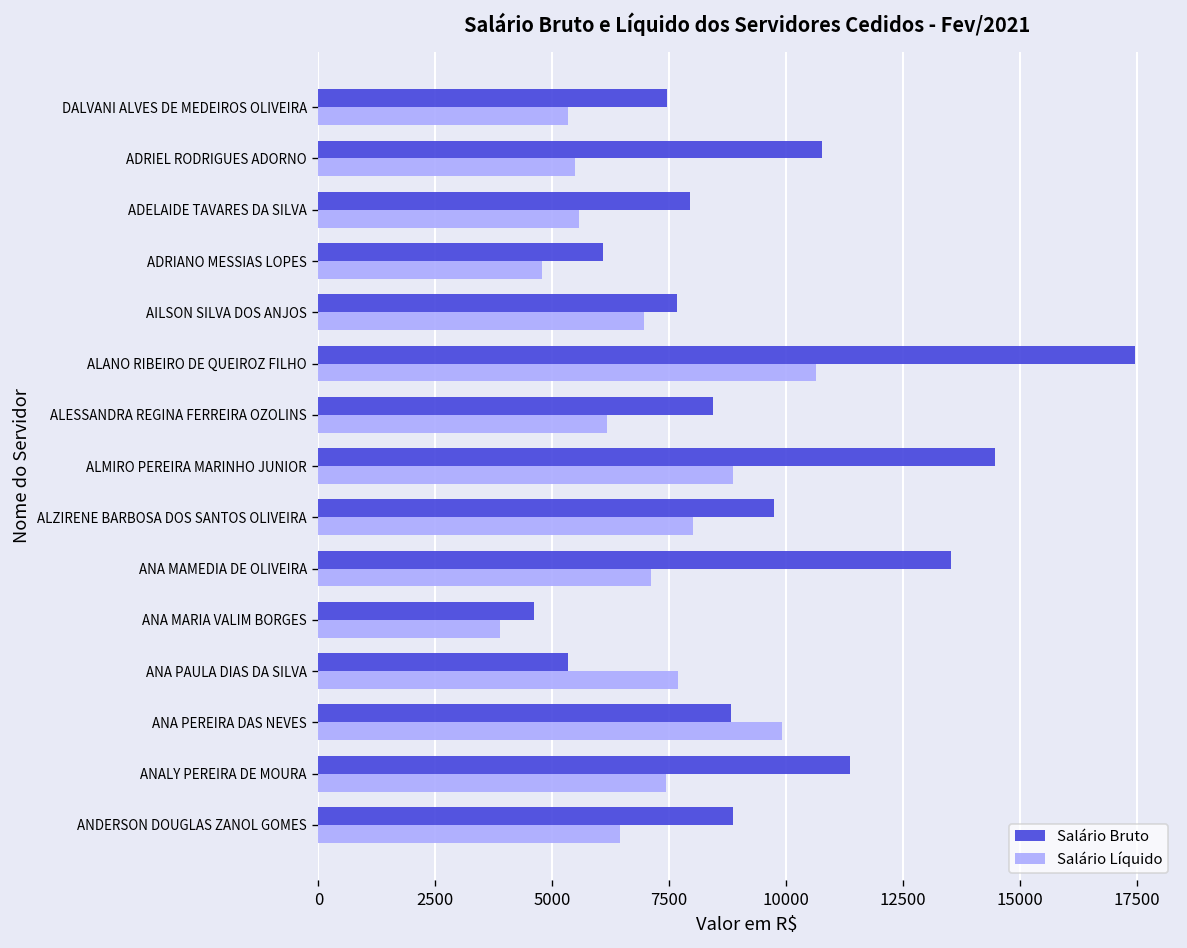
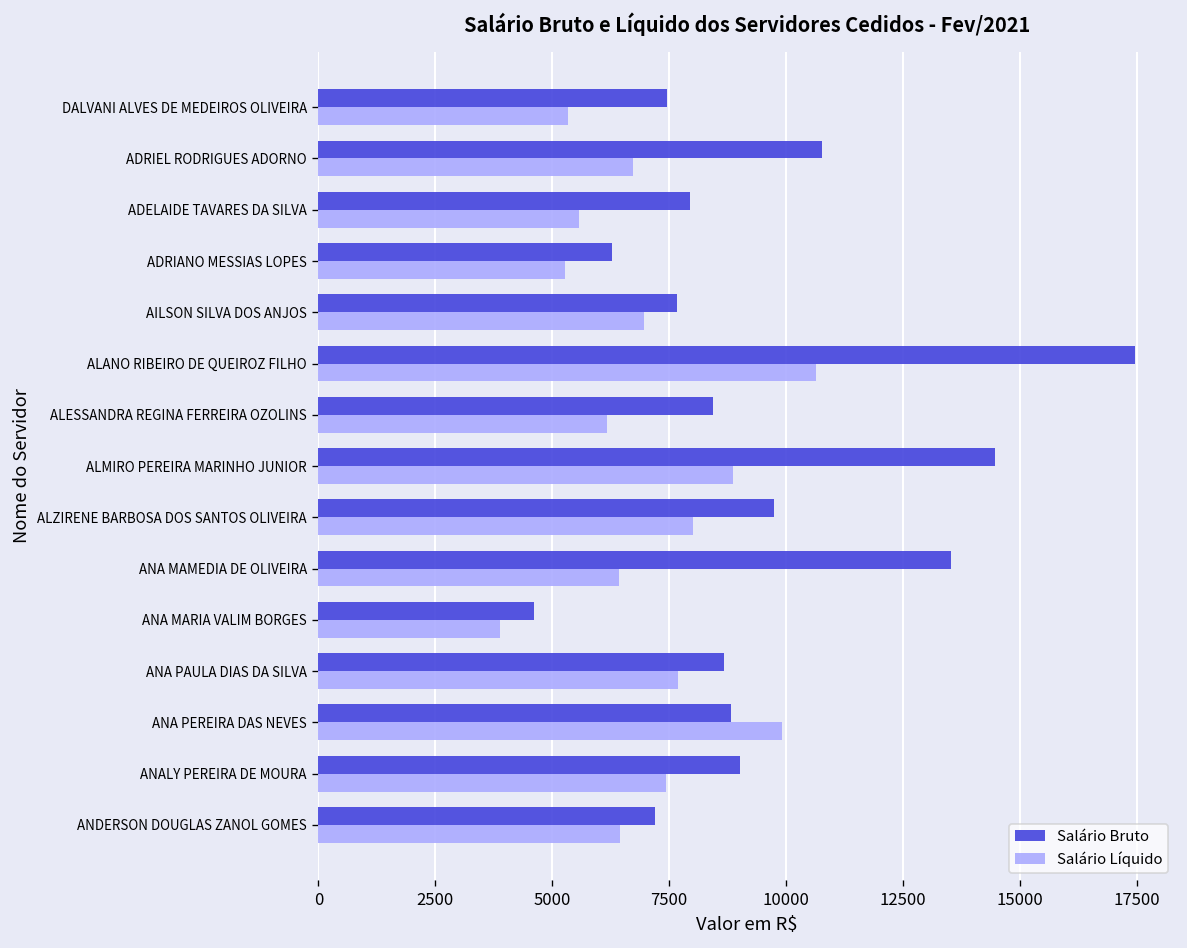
  {
    "Salário Bruto": {
      "DALVANI ALVES DE MEDEIROS OLIVEIRA": 7400,
      "ADRIEL RODRIGUES ADORNO": 10800,
      "ADELAIDE TAVARES DA SILVA": 7900,
-     "ADRIANO MESSIAS LOPES": 6100,
+     "ADRIANO MESSIAS LOPES": 6300,
      "AILSON SILVA DOS ANJOS": 7700,
      "ALANO RIBEIRO DE QUEIROZ FILHO": 17500,
      "ALESSANDRA REGINA FERREIRA OZOLINS": 8400,
      "ALMIRO PEREIRA MARINHO JUNIOR": 14500,
      "ALZIRENE BARBOSA DOS SANTOS OLIVEIRA": 9700,
      "ANA MAMEDIA DE OLIVEIRA": 13500,
      "ANA MARIA VALIM BORGES": 4600,
-     "ANA PAULA DIAS DA SILVA": 5300,
+     "ANA PAULA DIAS DA SILVA": 8700,
      "ANA PEREIRA DAS NEVES": 8800,
-     "ANALY PEREIRA DE MOURA": 11400,
-     "ANDERSON DOUGLAS ZANOL GOMES": 8900
+     "ANALY PEREIRA DE MOURA": 9000,
+     "ANDERSON DOUGLAS ZANOL GOMES": 7200
    },
    "Salário Líquido": {
      "DALVANI ALVES DE MEDEIROS OLIVEIRA": 5300,
-     "ADRIEL RODRIGUES ADORNO": 5500,
+     "ADRIEL RODRIGUES ADORNO": 6700,
      "ADELAIDE TAVARES DA SILVA": 5600,
-     "ADRIANO MESSIAS LOPES": 4800,
+     "ADRIANO MESSIAS LOPES": 5300,
      "AILSON SILVA DOS ANJOS": 7000,
      "ALANO RIBEIRO DE QUEIROZ FILHO": 10600,
      "ALESSANDRA REGINA FERREIRA OZOLINS": 6200,
      "ALMIRO PEREIRA MARINHO JUNIOR": 8900,
      "ALZIRENE BARBOSA DOS SANTOS OLIVEIRA": 8000,
-     "ANA MAMEDIA DE OLIVEIRA": 7100,
+     "ANA MAMEDIA DE OLIVEIRA": 6400,
      "ANA MARIA VALIM BORGES": 3900,
      "ANA PAULA DIAS DA SILVA": 7700,
      "ANA PEREIRA DAS NEVES": 9900,
      "ANALY PEREIRA DE MOURA": 7400,
      "ANDERSON DOUGLAS ZANOL GOMES": 6500
    }
  }
